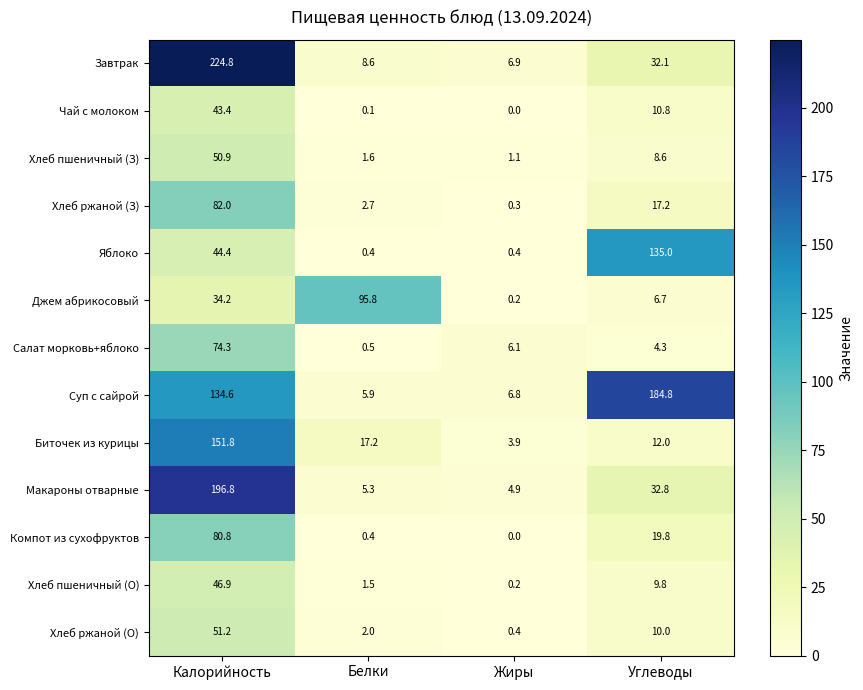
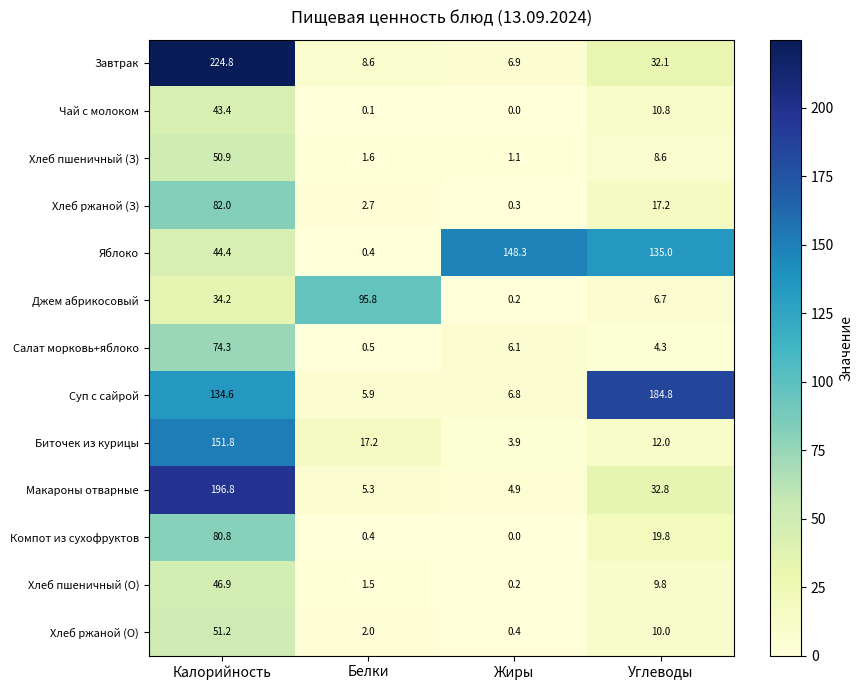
  {
    "Завтрак": {
      "Калорийность": 224.8,
      "Белки": 8.6,
      "Жиры": 6.9,
      "Углеводы": 32.1
    },
    "Чай с молоком": {
      "Калорийность": 43.4,
      "Белки": 0.1,
      "Жиры": 0.0,
      "Углеводы": 10.8
    },
    "Хлеб пшеничный (З)": {
      "Калорийность": 50.9,
      "Белки": 1.6,
      "Жиры": 1.1,
      "Углеводы": 8.6
    },
    "Хлеб ржаной (З)": {
      "Калорийность": 82.0,
      "Белки": 2.7,
      "Жиры": 0.3,
      "Углеводы": 17.2
    },
    "Яблоко": {
      "Калорийность": 44.4,
      "Белки": 0.4,
-     "Жиры": 0.4,
+     "Жиры": 148.3,
      "Углеводы": 135.0
    },
    "Джем абрикосовый": {
      "Калорийность": 34.2,
      "Белки": 95.8,
      "Жиры": 0.2,
      "Углеводы": 6.7
    },
    "Салат морковь+яблоко": {
      "Калорийность": 74.3,
      "Белки": 0.5,
      "Жиры": 6.1,
      "Углеводы": 4.3
    },
    "Суп с сайрой": {
      "Калорийность": 134.6,
      "Белки": 5.9,
      "Жиры": 6.8,
      "Углеводы": 184.8
    },
    "Биточек из курицы": {
      "Калорийность": 151.8,
      "Белки": 17.2,
      "Жиры": 3.9,
      "Углеводы": 12.0
    },
    "Макароны отварные": {
      "Калорийность": 196.8,
      "Белки": 5.3,
      "Жиры": 4.9,
      "Углеводы": 32.8
    },
    "Компот из сухофруктов": {
      "Калорийность": 80.8,
      "Белки": 0.4,
      "Жиры": 0.0,
      "Углеводы": 19.8
    },
    "Хлеб пшеничный (О)": {
      "Калорийность": 46.9,
      "Белки": 1.5,
      "Жиры": 0.2,
      "Углеводы": 9.8
    },
    "Хлеб ржаной (О)": {
      "Калорийность": 51.2,
      "Белки": 2.0,
      "Жиры": 0.4,
      "Углеводы": 10.0
    }
  }
